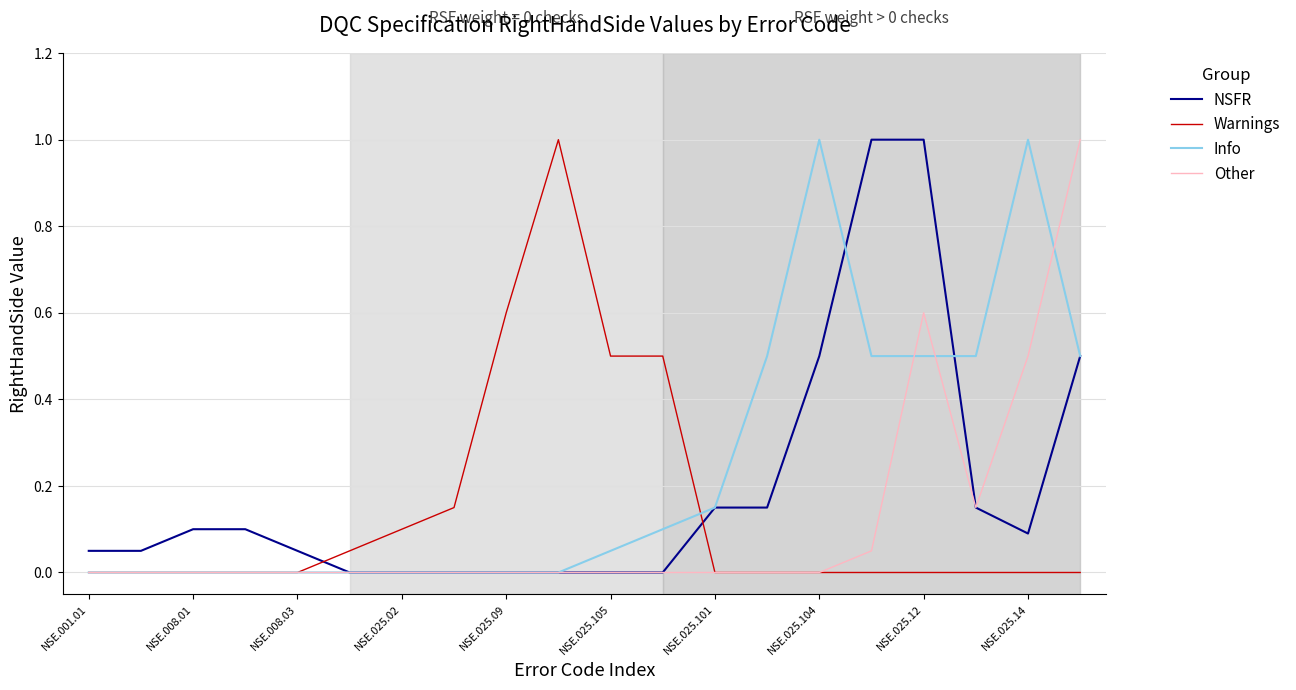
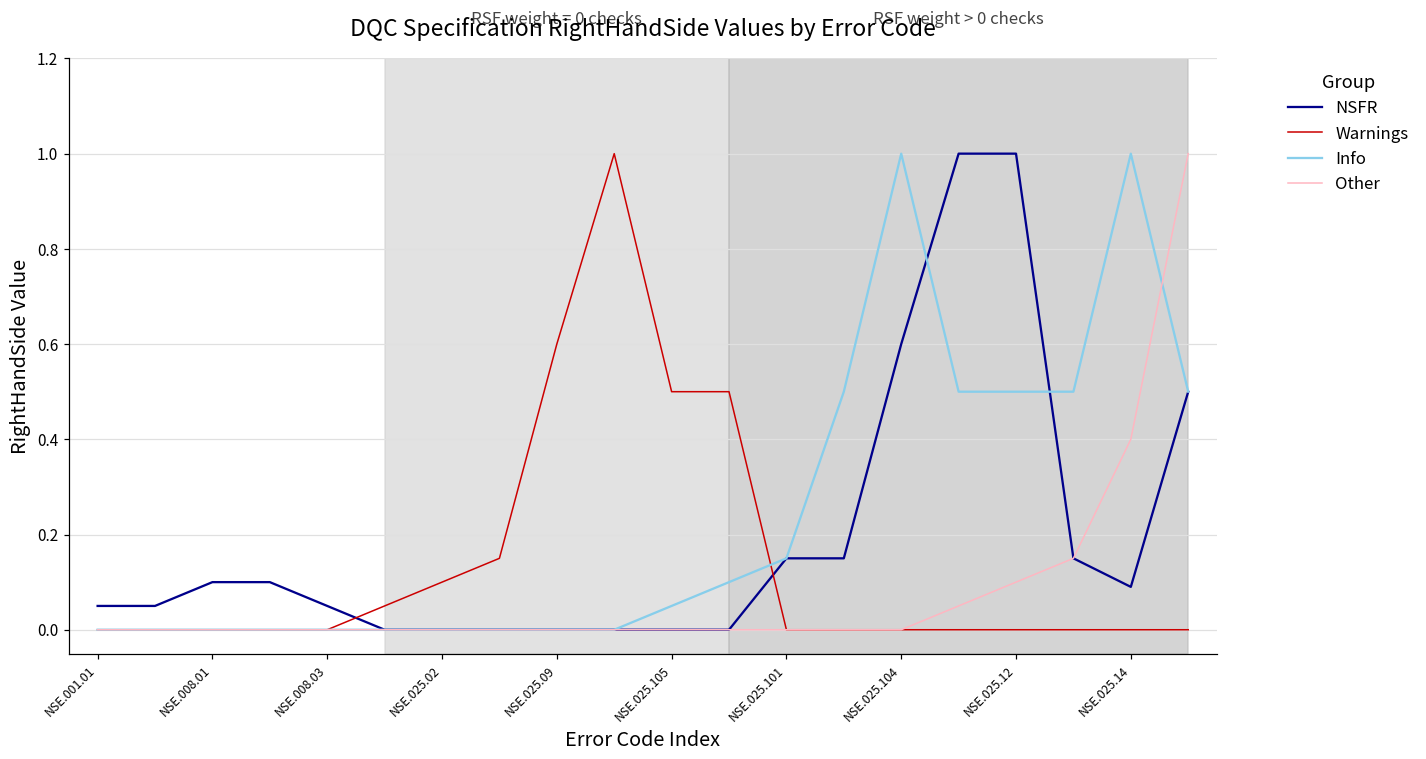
  {
    "NSFR": {
      "NSE.001.01": 0.05,
      "NSE.008.01": 0.1,
      "NSE.008.03": 0.05,
-     "NSE.025.104": 0.5,
+     "NSE.025.104": 0.6,
      "NSE.025.12": 1.0,
      "NSE.025.14": 0.09
    },
    "Warnings": {
      "NSE.025.02": 0.1,
      "NSE.025.09": 0.6,
      "NSE.025.105": 0.5,
      "NSE.025.12": 0.0,
      "NSE.025.14": 0.0
    },
    "Info": {
      "NSE.025.105": 0.05,
      "NSE.025.104": 1.0,
      "NSE.025.12": 0.5,
      "NSE.025.14": 1.0
    },
    "Other": {
-     "NSE.025.12": 0.6,
-     "NSE.025.14": 0.5
+     "NSE.025.12": 0.1,
+     "NSE.025.14": 0.4
    }
  }
